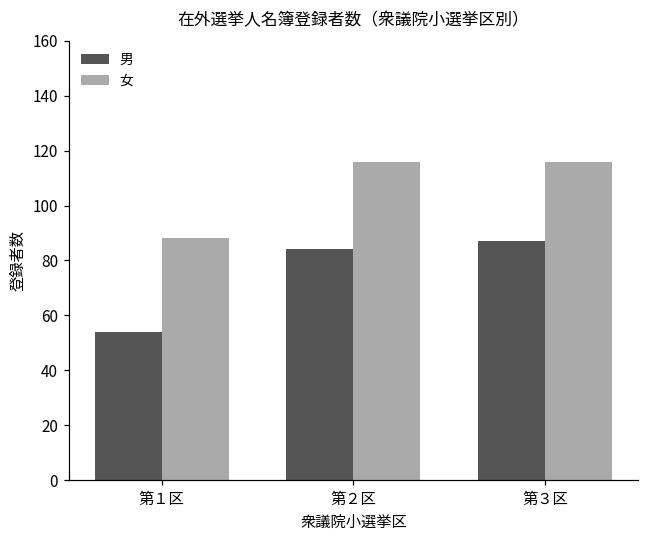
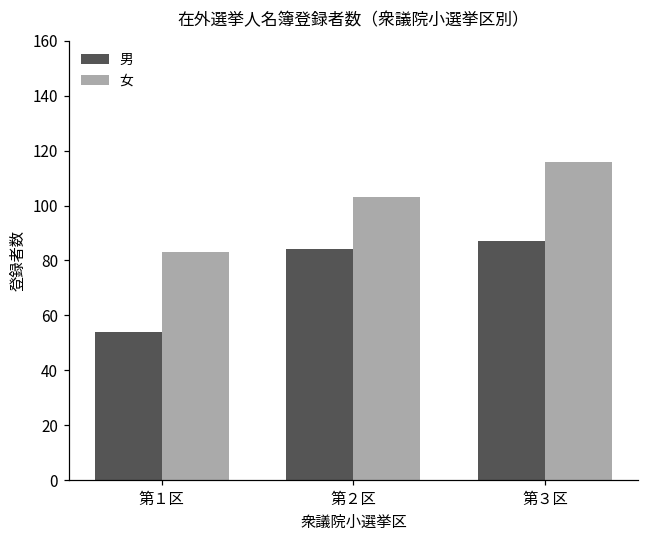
  {
    "男": {
      "第１区": 54,
      "第２区": 84,
      "第３区": 87
    },
    "女": {
-     "第１区": 88,
-     "第２区": 116,
+     "第１区": 83,
+     "第２区": 103,
      "第３区": 116
    }
  }
